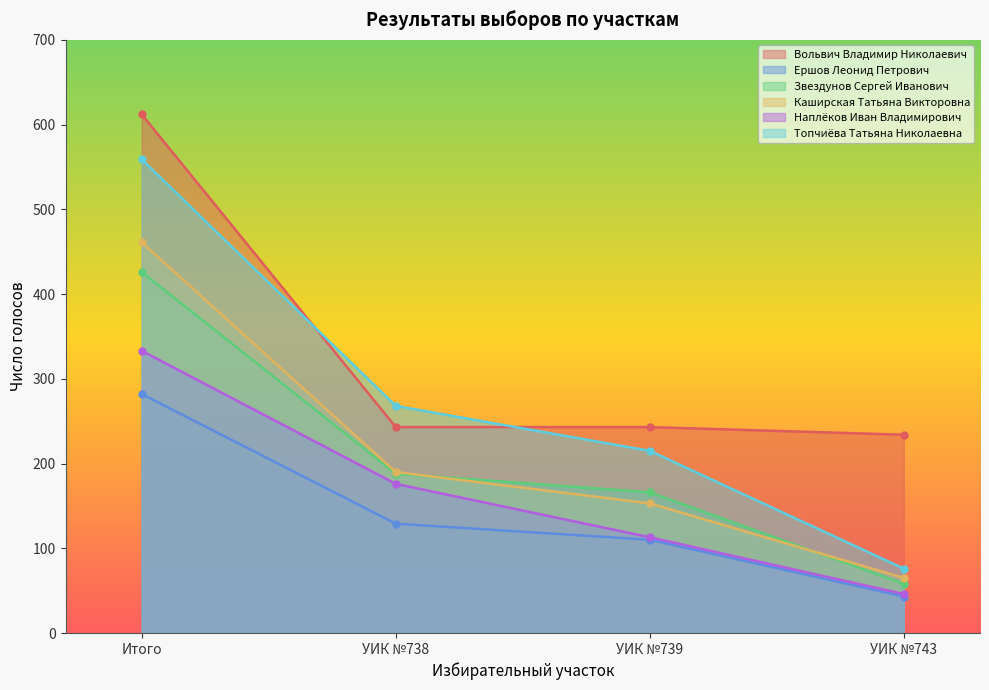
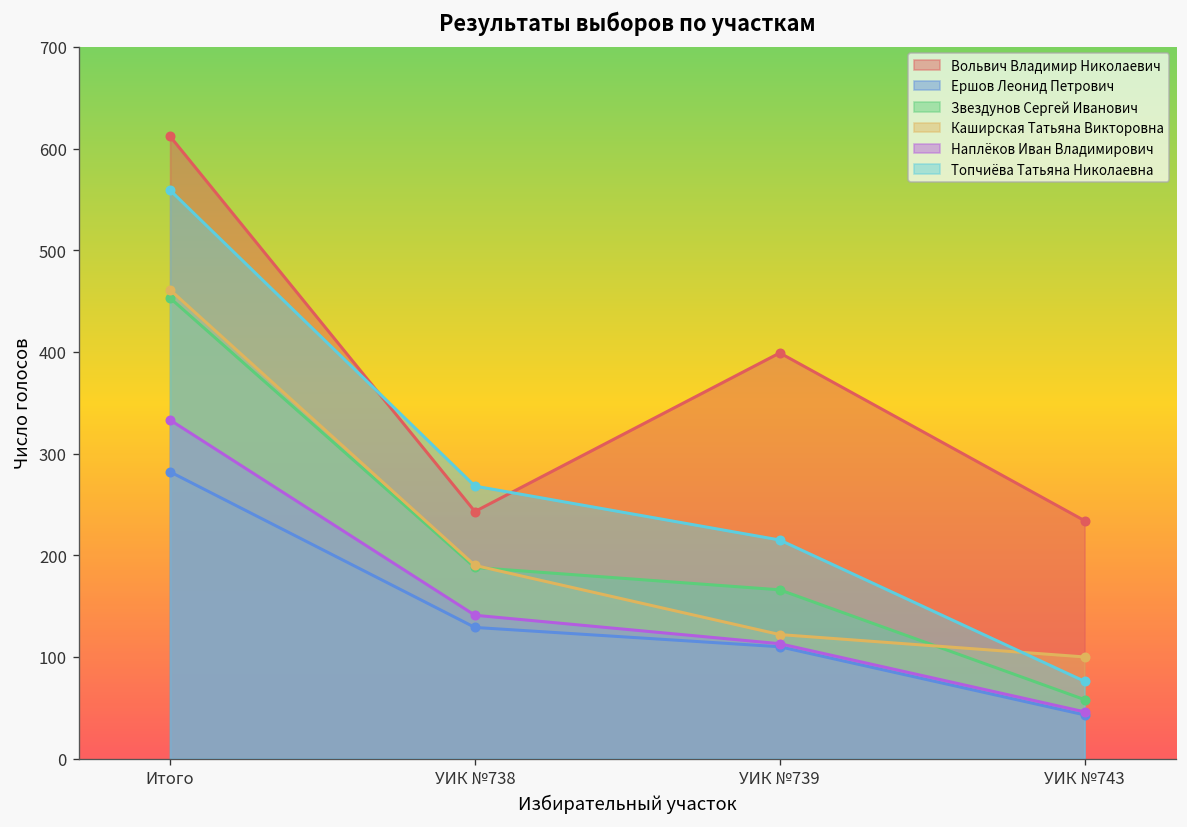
  {
    "Вольвич Владимир Николаевич": {
      "Итого": 610,
      "УИК №738": 240,
-     "УИК №739": 240,
+     "УИК №739": 400,
      "УИК №743": 230
    },
    "Звездунов Сергей Иванович": {
-     "Итого": 430,
+     "Итого": 450,
      "УИК №739": 170,
      "УИК №743": 60
    },
    "Каширская Татьяна Викторовна": {
      "Итого": 460,
-     "УИК №739": 150,
-     "УИК №743": 70
+     "УИК №739": 120,
+     "УИК №743": 100
    },
    "Наплёков Иван Владимирович": {
      "Итого": 330,
-     "УИК №738": 180,
+     "УИК №738": 140,
      "УИК №743": 50
    }
  }
